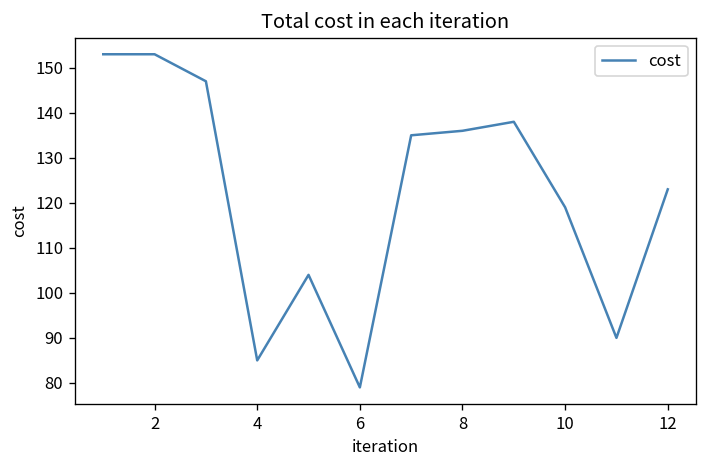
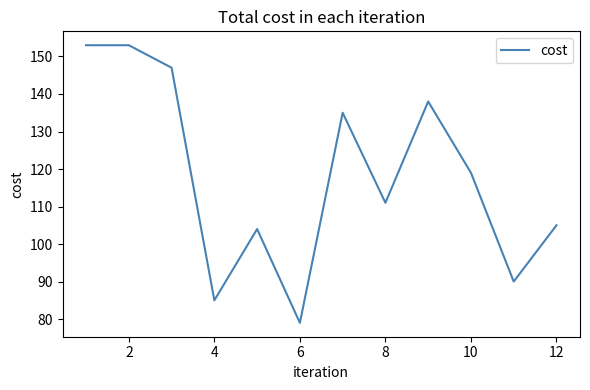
  {
    "2": 153,
    "4": 85,
    "6": 79,
-   "8": 136,
+   "8": 111,
    "10": 119,
-   "12": 123
+   "12": 105
  }
